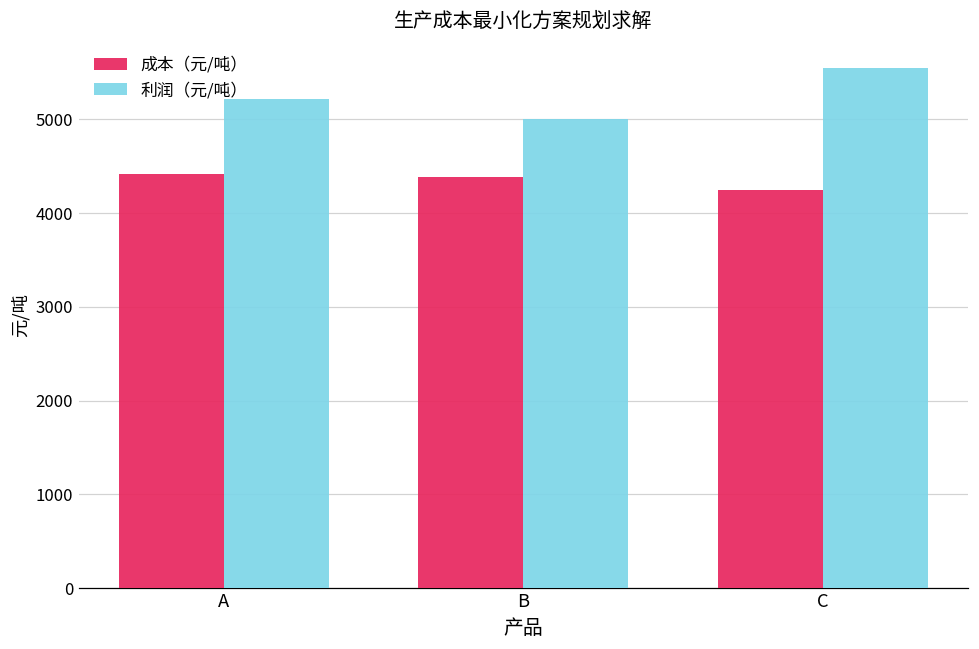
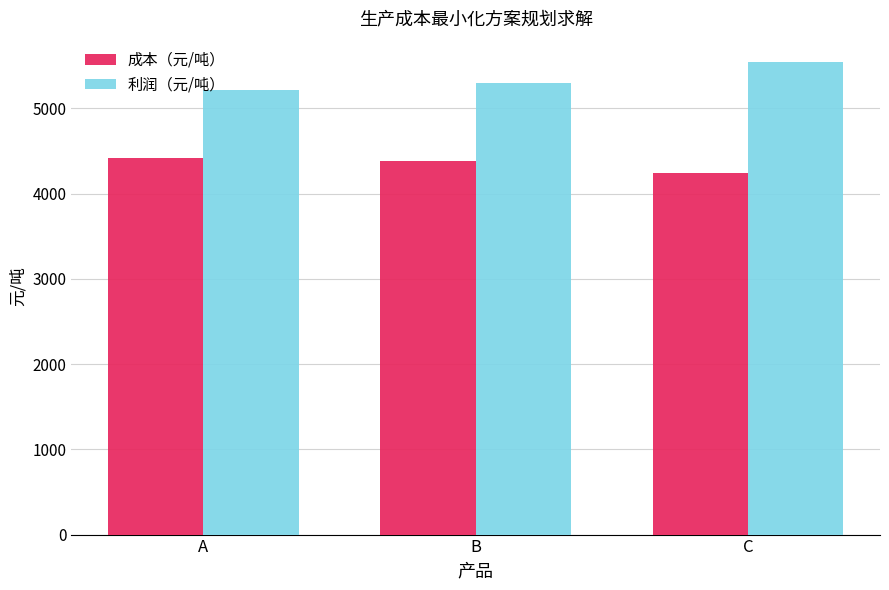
  {
    "成本（元/吨）": {
      "A": 4400,
      "B": 4400,
      "C": 4200
    },
    "利润（元/吨）": {
      "A": 5200,
-     "B": 5000,
+     "B": 5300,
      "C": 5600
    }
  }
